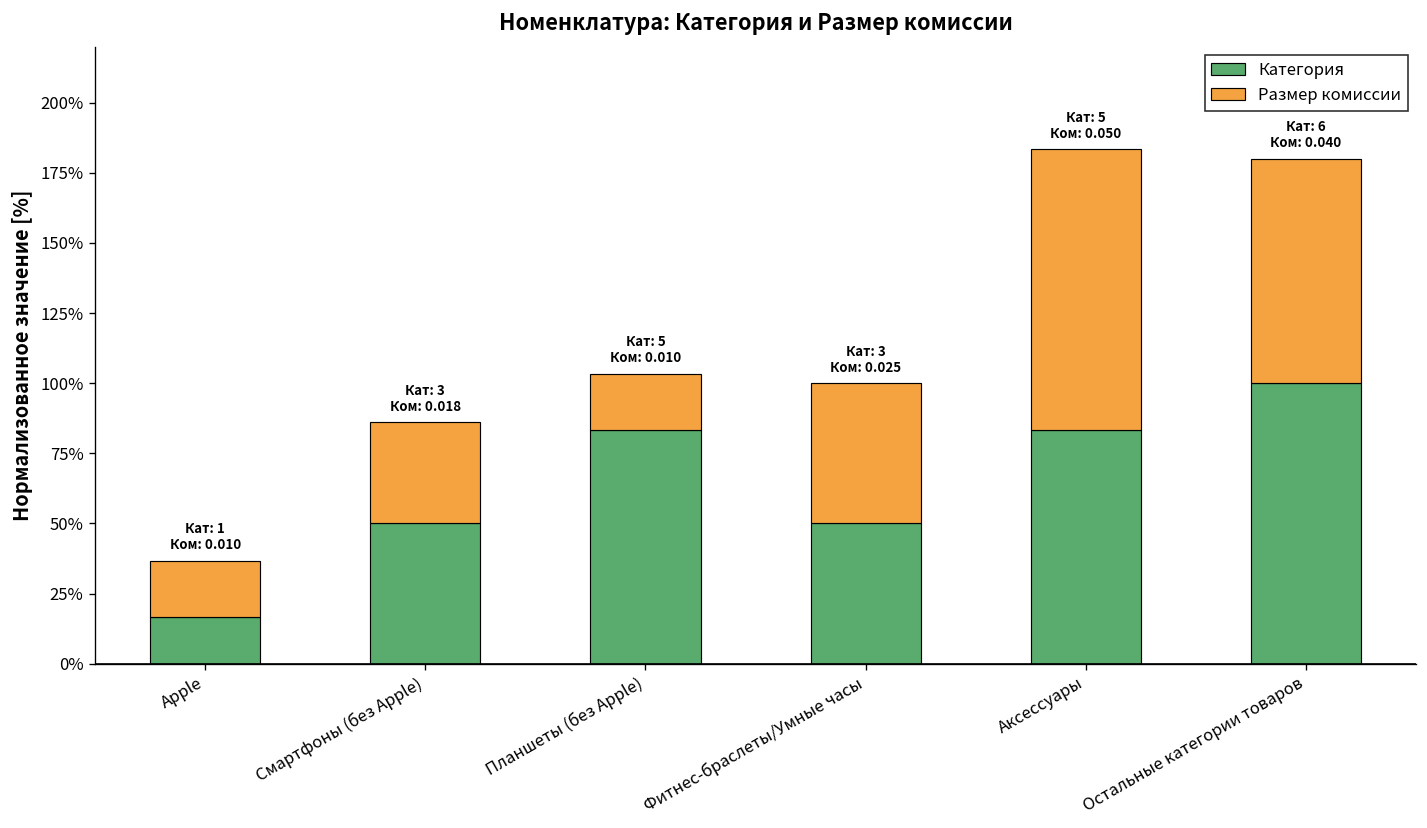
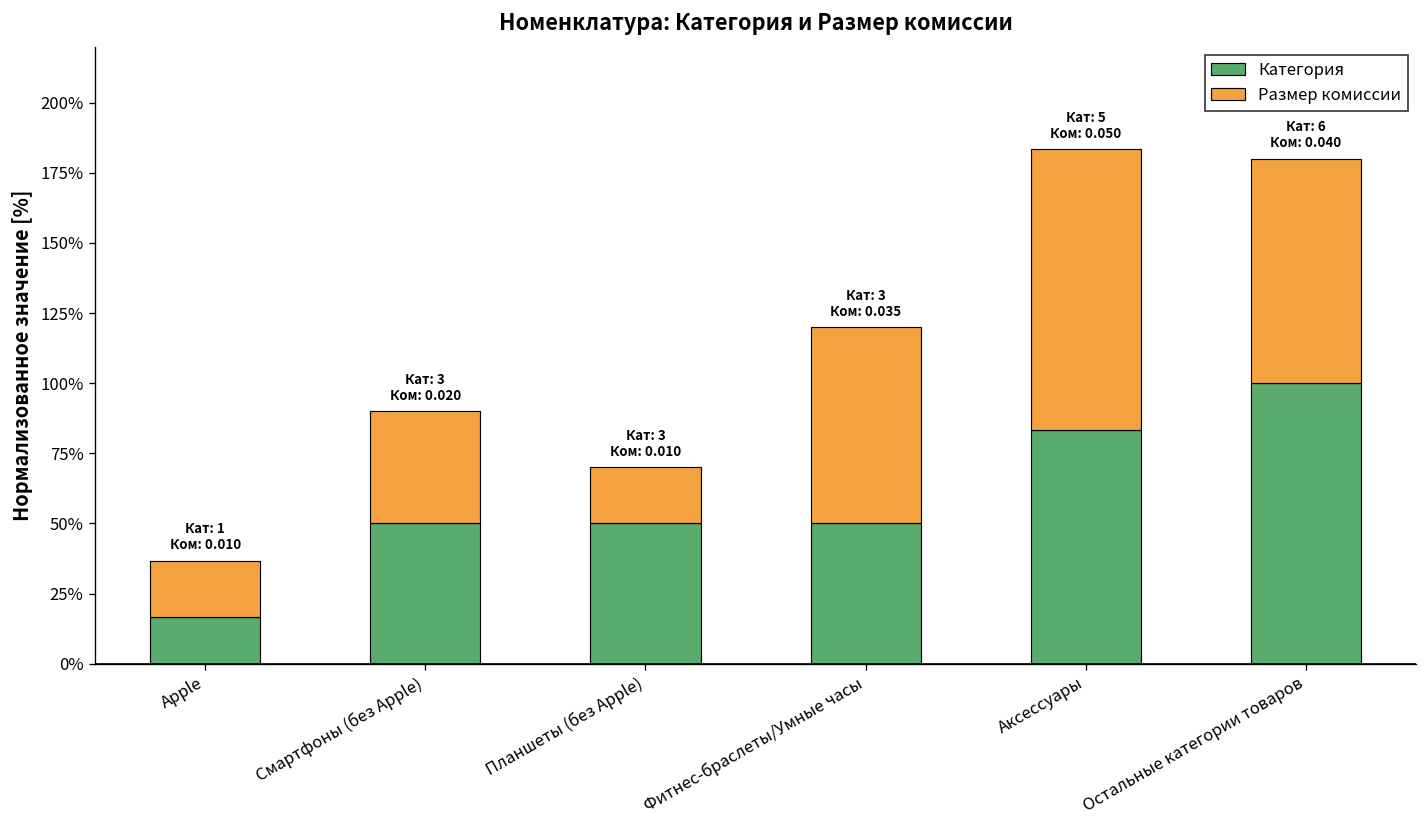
  {
    "Категория": {
-     "Планшеты (без Apple)": 5
+     "Планшеты (без Apple)": 3
    },
    "Размер комиссии": {
-     "Смартфоны (без Apple)": 0.018,
-     "Фитнес-браслеты/Умные часы": 0.025
+     "Смартфоны (без Apple)": 0.020,
+     "Фитнес-браслеты/Умные часы": 0.035
    }
  }
